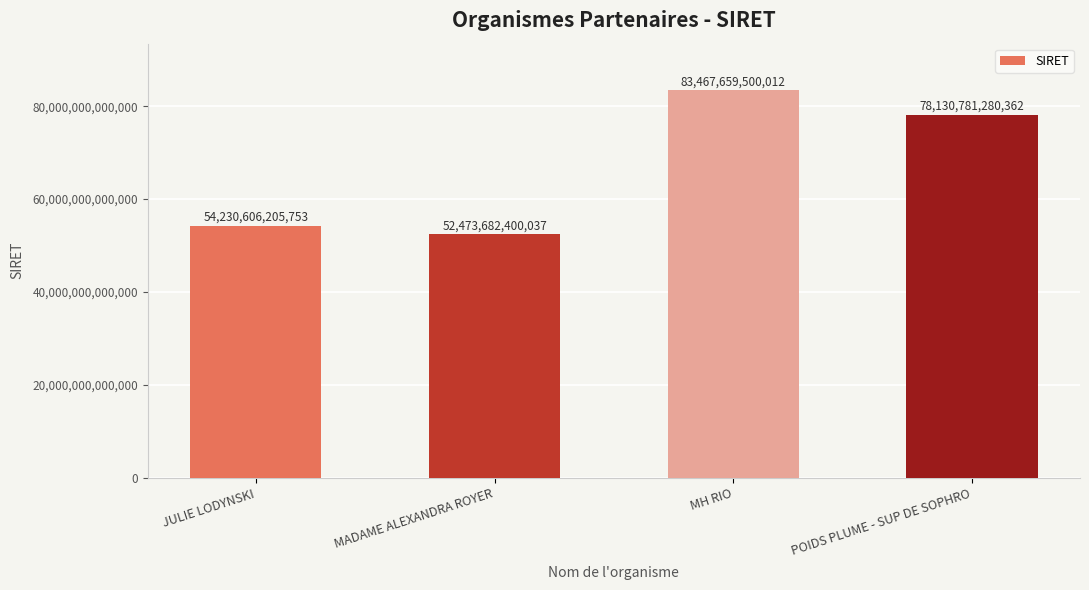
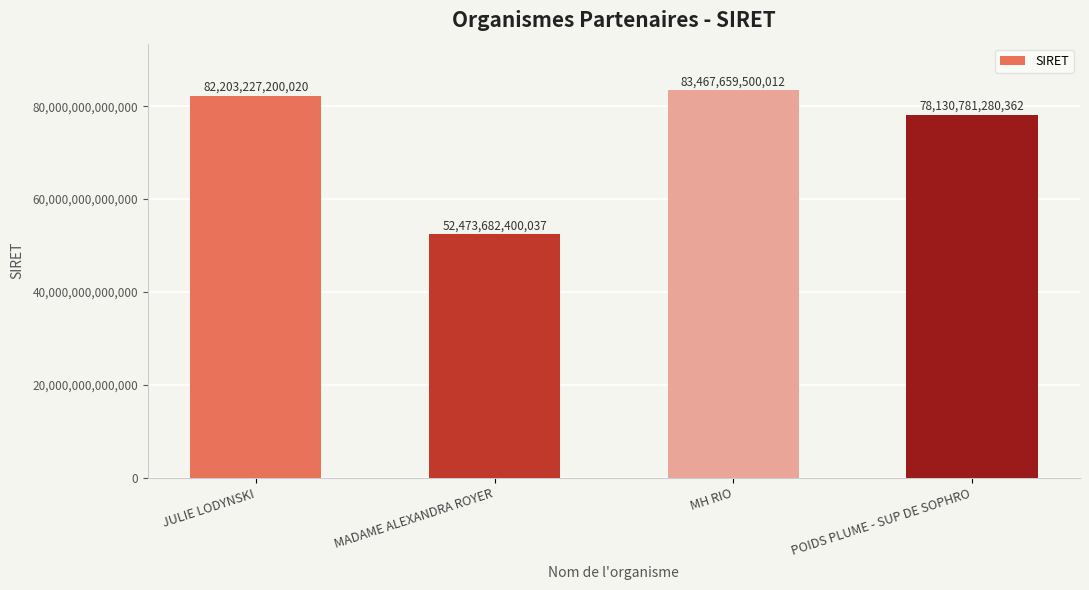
  {
-   "JULIE LODYNSKI": "54,230,606,205,753",
+   "JULIE LODYNSKI": "82,203,227,200,020",
    "MADAME ALEXANDRA ROYER": "52,473,682,400,037",
    "MH RIO": "83,467,659,500,012",
    "POIDS PLUME - SUP DE SOPHRO": "78,130,781,280,362"
  }
